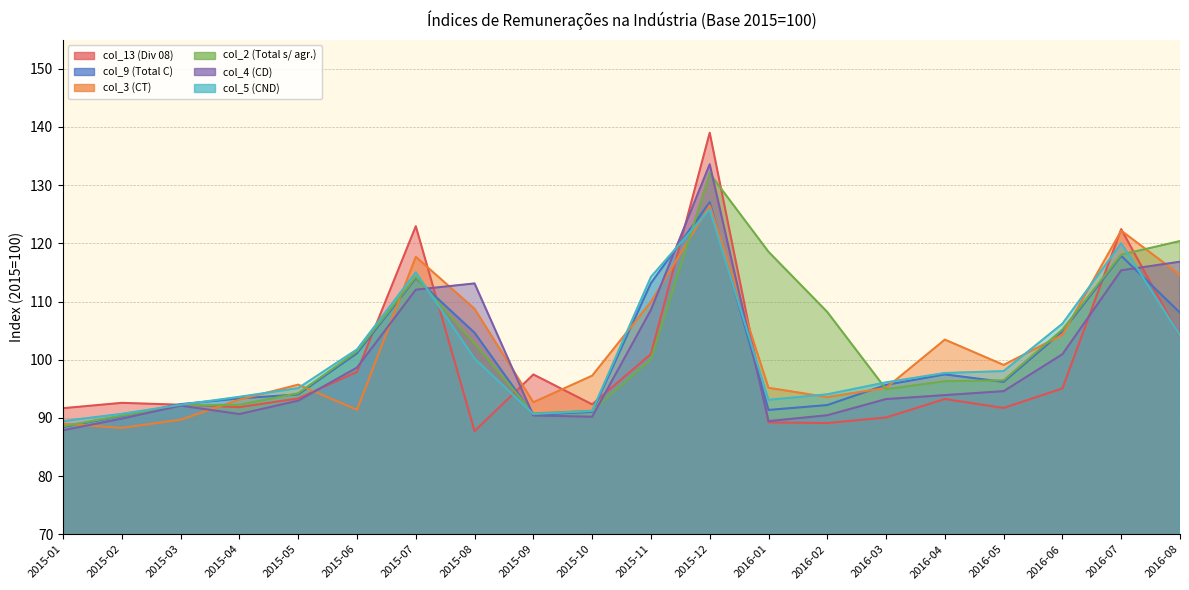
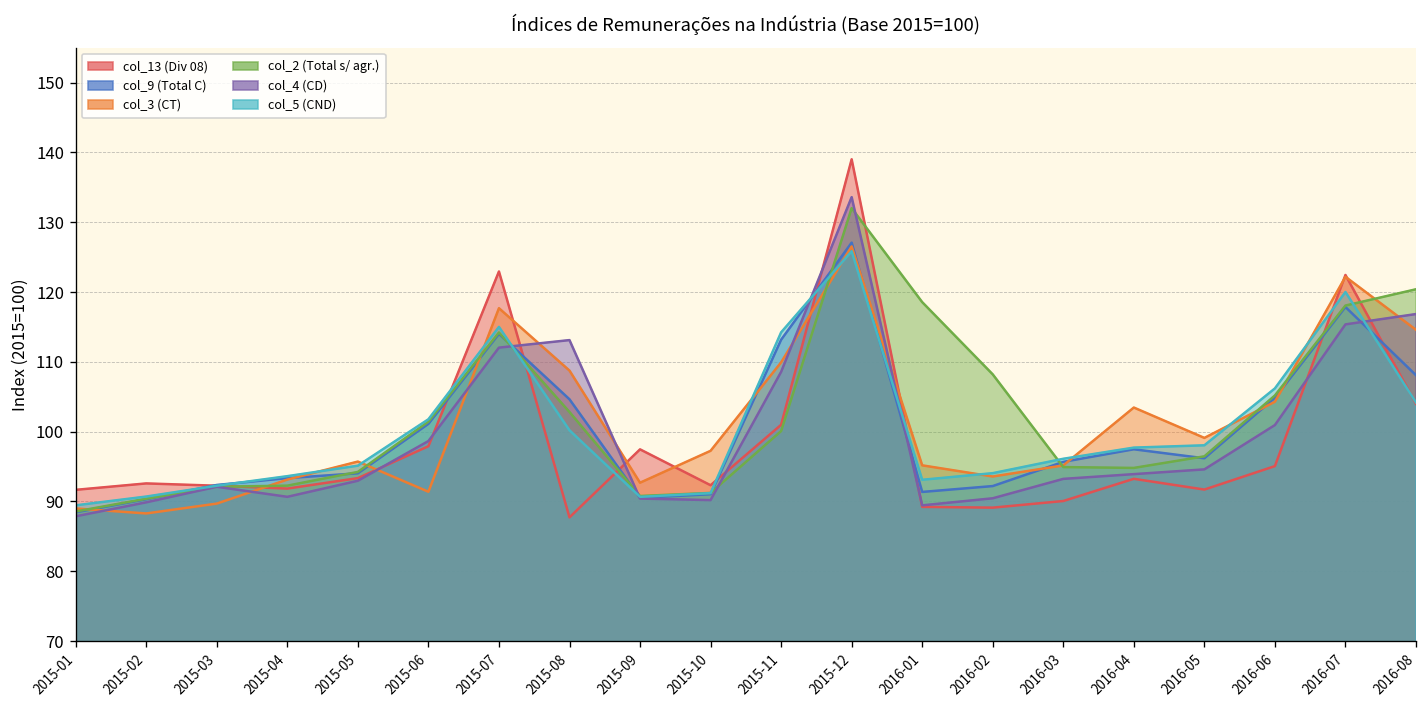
  {
    "col_2 (Total s/ agr.)": {
      "2015-08": 103,
      "2015-11": 100,
      "2015-12": 132,
      "2016-01": 119,
      "2016-02": 108,
-     "2016-04": 96,
+     "2016-04": 95,
      "2016-08": 120
    }
  }
